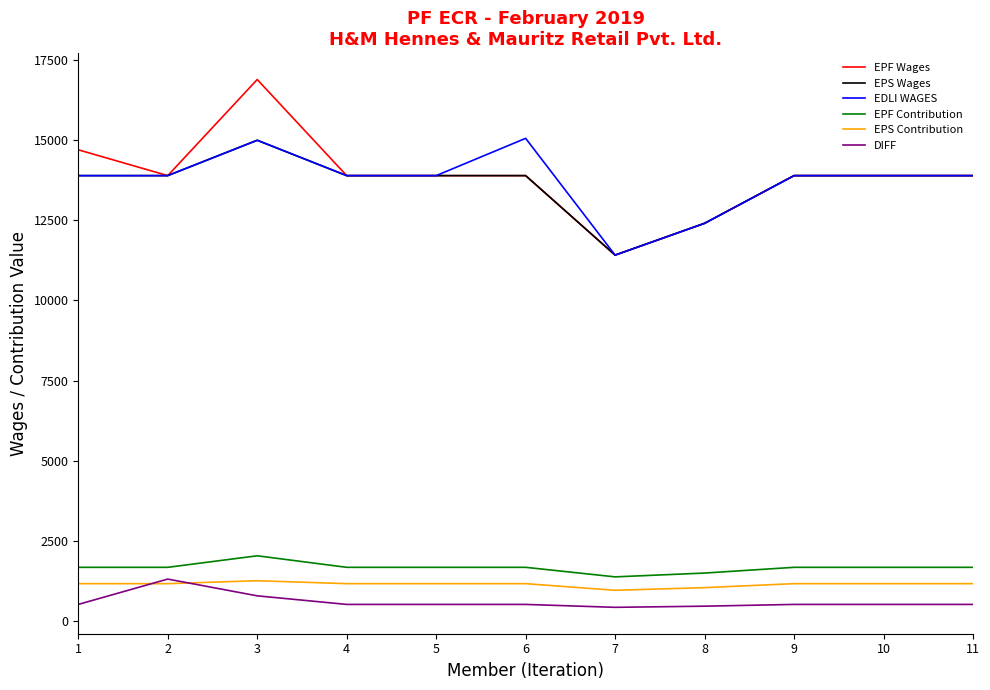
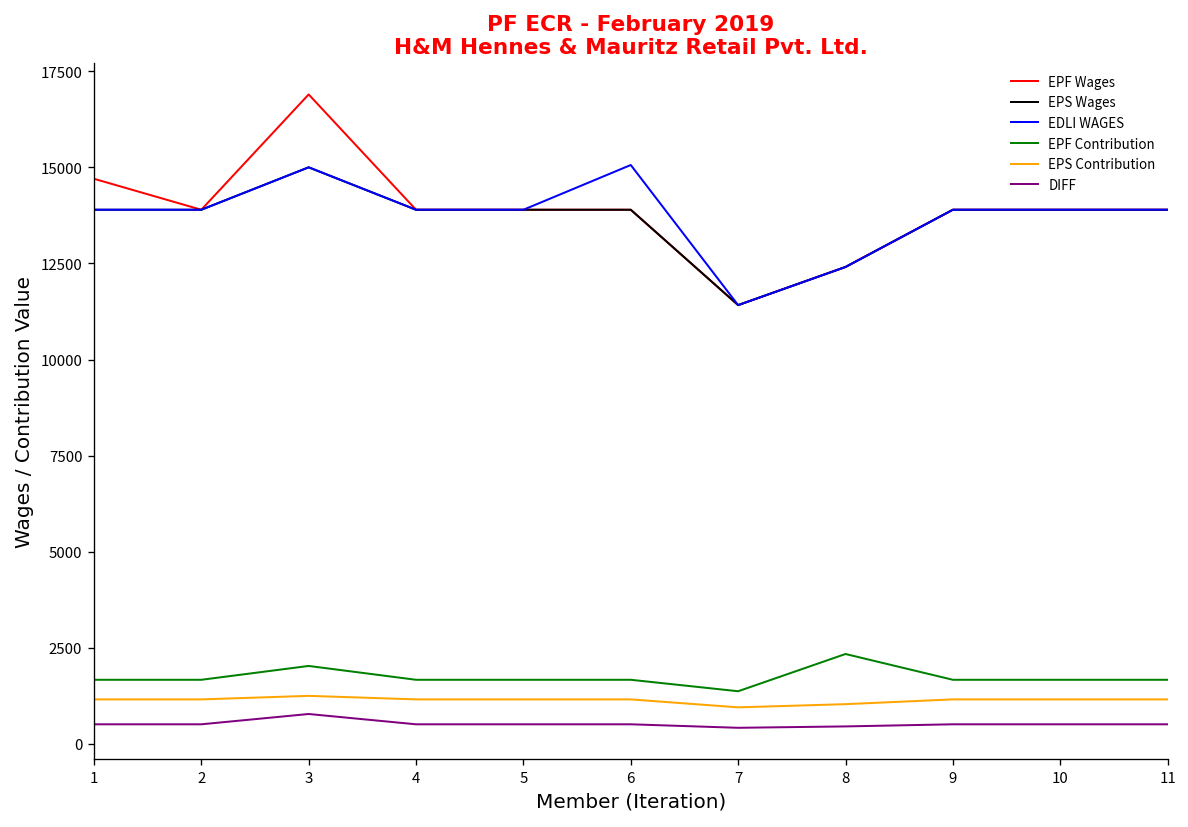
  {
    "EPF Wages": {
      "1": 14700,
      "3": 16900
    },
    "EDLI WAGES": {
      "6": 15100
    },
    "EPF Contribution": {
      "1": 1700,
      "2": 1700,
      "3": 2000,
      "4": 1700,
      "5": 1700,
      "6": 1700,
      "7": 1400,
-     "8": 1500,
+     "8": 2300,
      "9": 1700,
      "10": 1700,
      "11": 1700
    },
    "EPS Contribution": {
      "1": 1200,
      "2": 1200,
      "3": 1300,
      "4": 1200,
      "5": 1200,
      "6": 1200,
      "7": 1000,
      "8": 1000,
      "9": 1200,
      "10": 1200,
      "11": 1200
    },
    "DIFF": {
      "1": 500,
-     "2": 1300,
+     "2": 500,
      "3": 800,
      "4": 500,
      "5": 500,
      "6": 500,
      "7": 400,
      "8": 500,
      "9": 500,
      "10": 500,
      "11": 500
    }
  }
